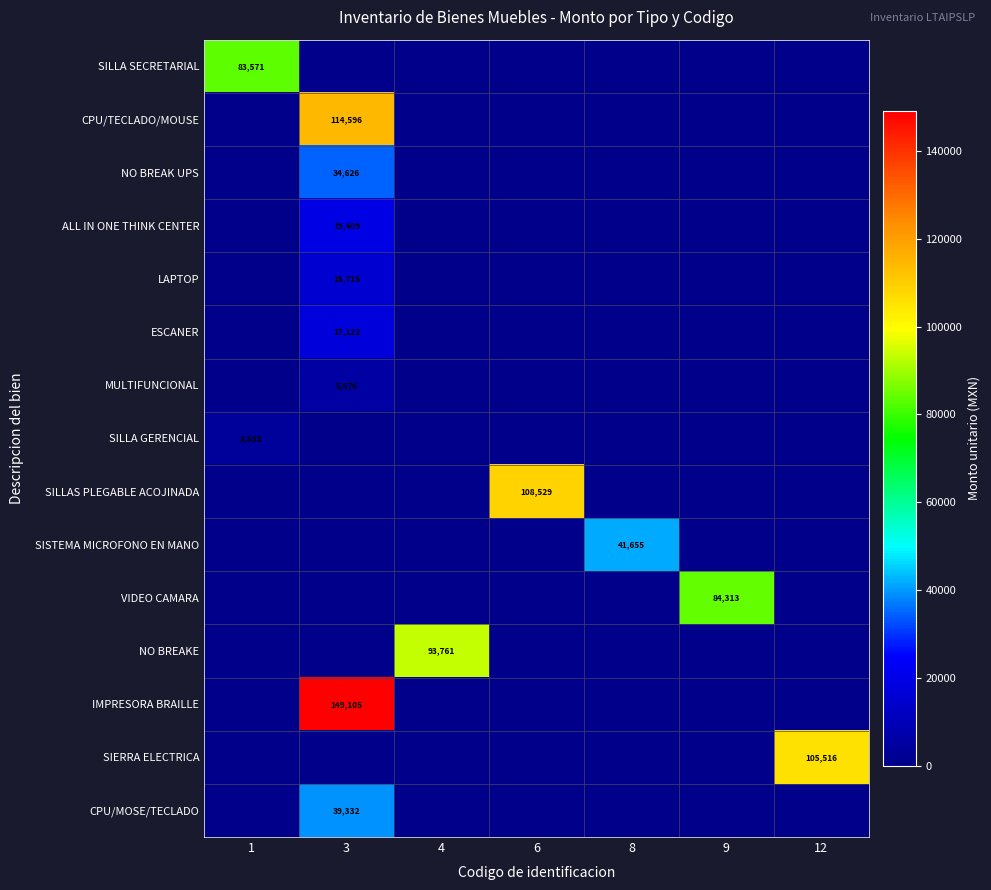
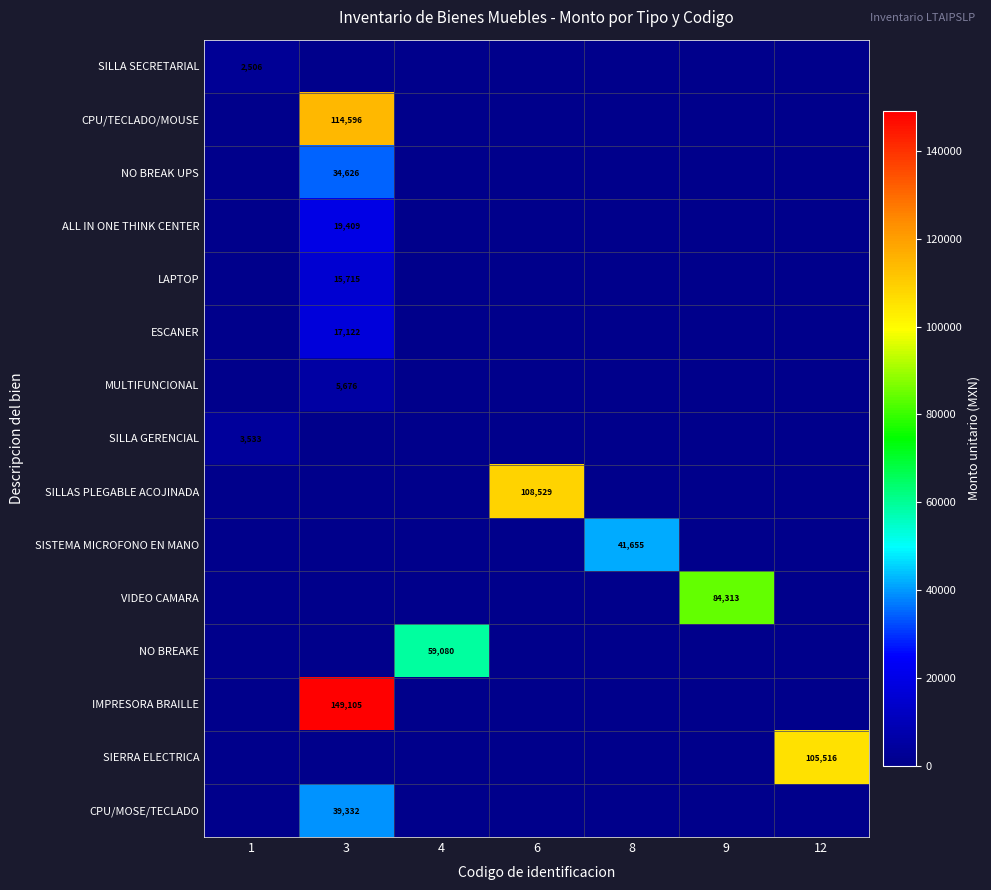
  {
    "SILLA SECRETARIAL": {
-     "1": "83,571"
+     "1": "2,506"
    },
    "CPU/TECLADO/MOUSE": {
      "3": "114,596"
    },
    "NO BREAK UPS": {
      "3": "34,626"
    },
    "ALL IN ONE THINK CENTER": {
      "3": "19,409"
    },
    "LAPTOP": {
      "3": "15,715"
    },
    "ESCANER": {
      "3": "17,122"
    },
    "MULTIFUNCIONAL": {
      "3": "5,676"
    },
    "SILLA GERENCIAL": {
      "1": "3,533"
    },
    "SILLAS PLEGABLE ACOJINADA": {
      "6": "108,529"
    },
    "SISTEMA MICROFONO EN MANO": {
      "8": "41,655"
    },
    "VIDEO CAMARA": {
      "9": "84,313"
    },
    "NO BREAKE": {
-     "4": "93,761"
+     "4": "59,080"
    },
    "IMPRESORA BRAILLE": {
      "3": "149,105"
    },
    "SIERRA ELECTRICA": {
      "12": "105,516"
    },
    "CPU/MOSE/TECLADO": {
      "3": "39,332"
    }
  }
